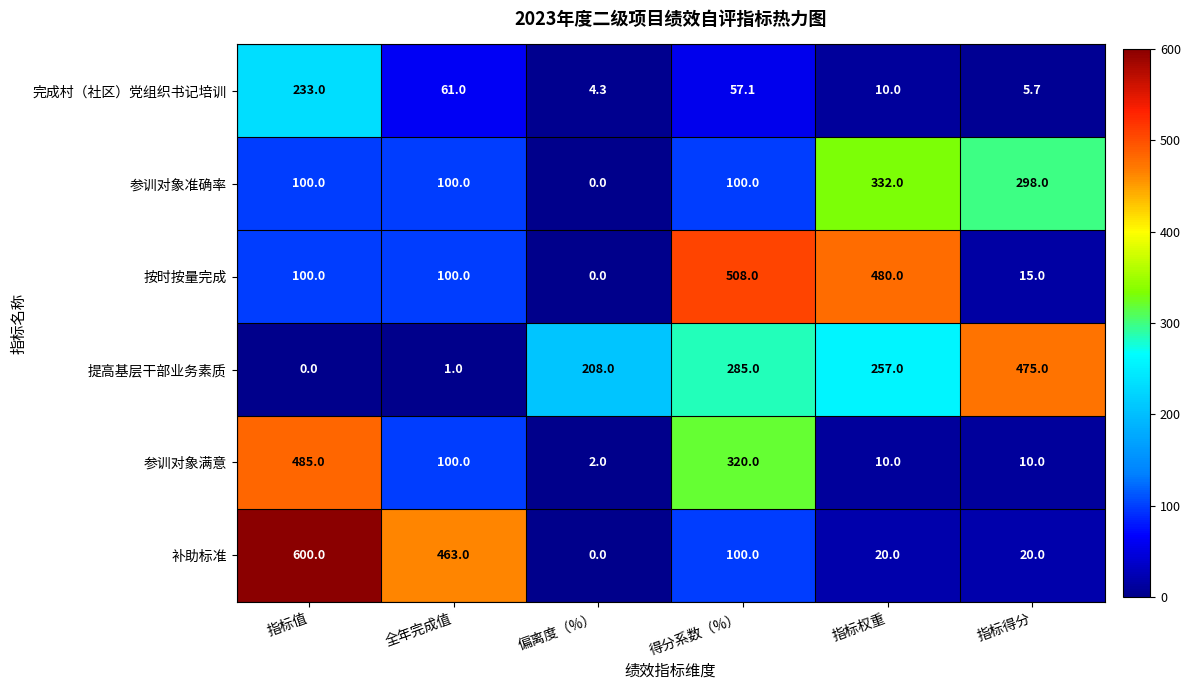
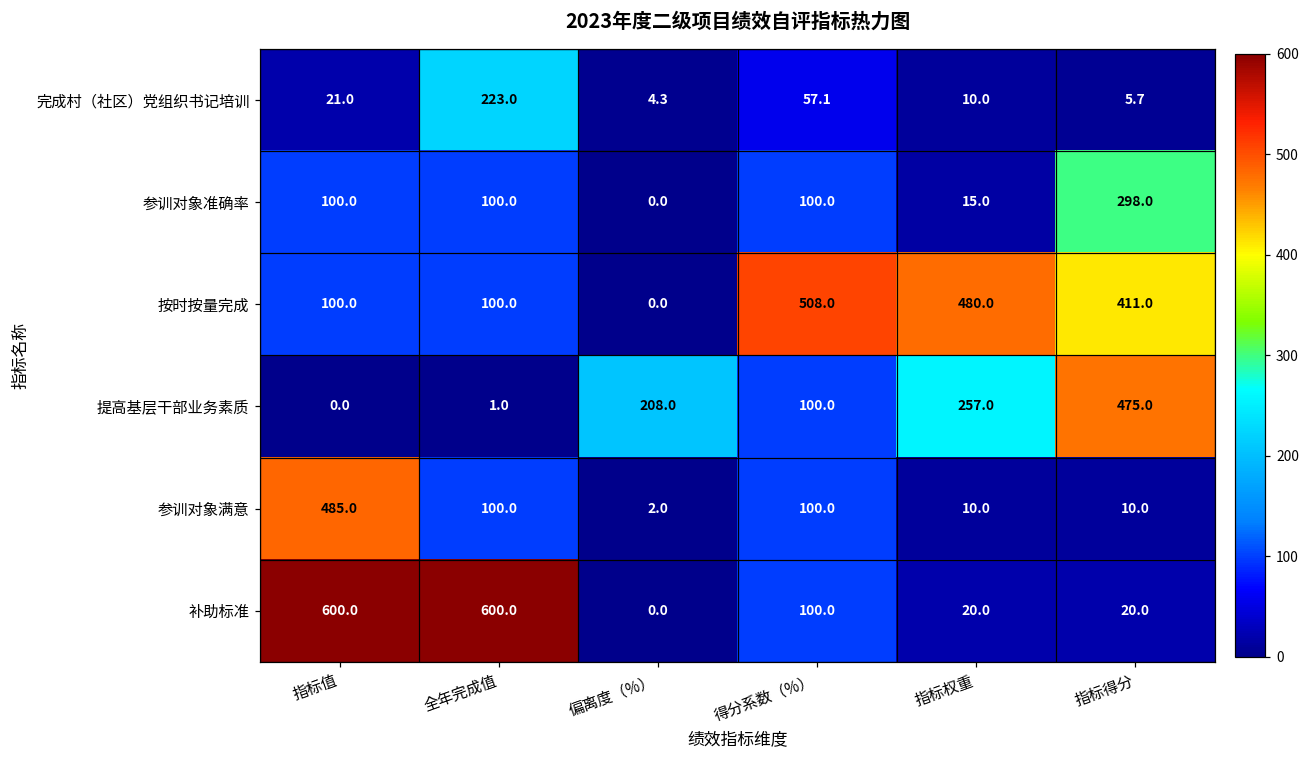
  {
    "完成村（社区）党组织书记培训": {
-     "指标值": 233.0,
-     "全年完成值": 61.0,
+     "指标值": 21.0,
+     "全年完成值": 223.0,
      "偏离度（%）": 4.3,
      "得分系数（%）": 57.1,
      "指标权重": 10.0,
      "指标得分": 5.7
    },
    "参训对象准确率": {
      "指标值": 100.0,
      "全年完成值": 100.0,
      "偏离度（%）": 0.0,
      "得分系数（%）": 100.0,
-     "指标权重": 332.0,
+     "指标权重": 15.0,
      "指标得分": 298.0
    },
    "按时按量完成": {
      "指标值": 100.0,
      "全年完成值": 100.0,
      "偏离度（%）": 0.0,
      "得分系数（%）": 508.0,
      "指标权重": 480.0,
-     "指标得分": 15.0
+     "指标得分": 411.0
    },
    "提高基层干部业务素质": {
      "指标值": 0.0,
      "全年完成值": 1.0,
      "偏离度（%）": 208.0,
-     "得分系数（%）": 285.0,
+     "得分系数（%）": 100.0,
      "指标权重": 257.0,
      "指标得分": 475.0
    },
    "参训对象满意": {
      "指标值": 485.0,
      "全年完成值": 100.0,
      "偏离度（%）": 2.0,
-     "得分系数（%）": 320.0,
+     "得分系数（%）": 100.0,
      "指标权重": 10.0,
      "指标得分": 10.0
    },
    "补助标准": {
      "指标值": 600.0,
-     "全年完成值": 463.0,
+     "全年完成值": 600.0,
      "偏离度（%）": 0.0,
      "得分系数（%）": 100.0,
      "指标权重": 20.0,
      "指标得分": 20.0
    }
  }
